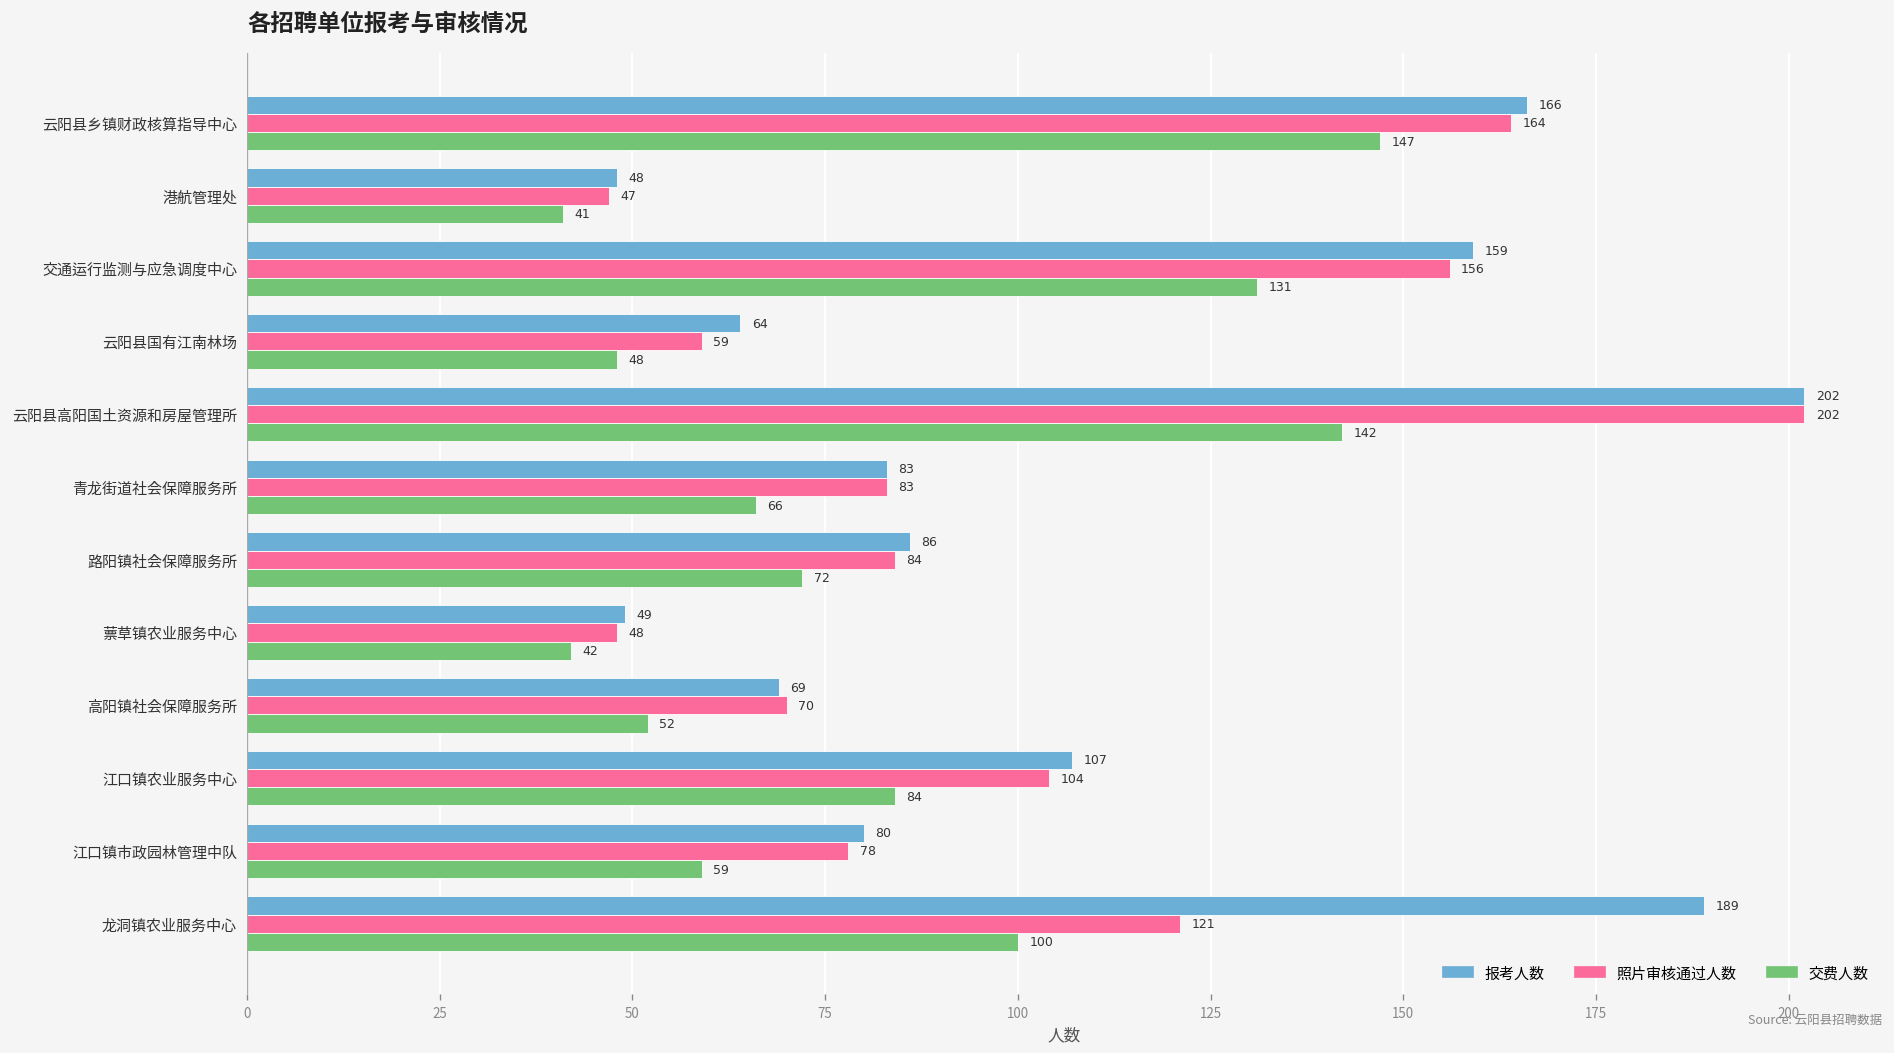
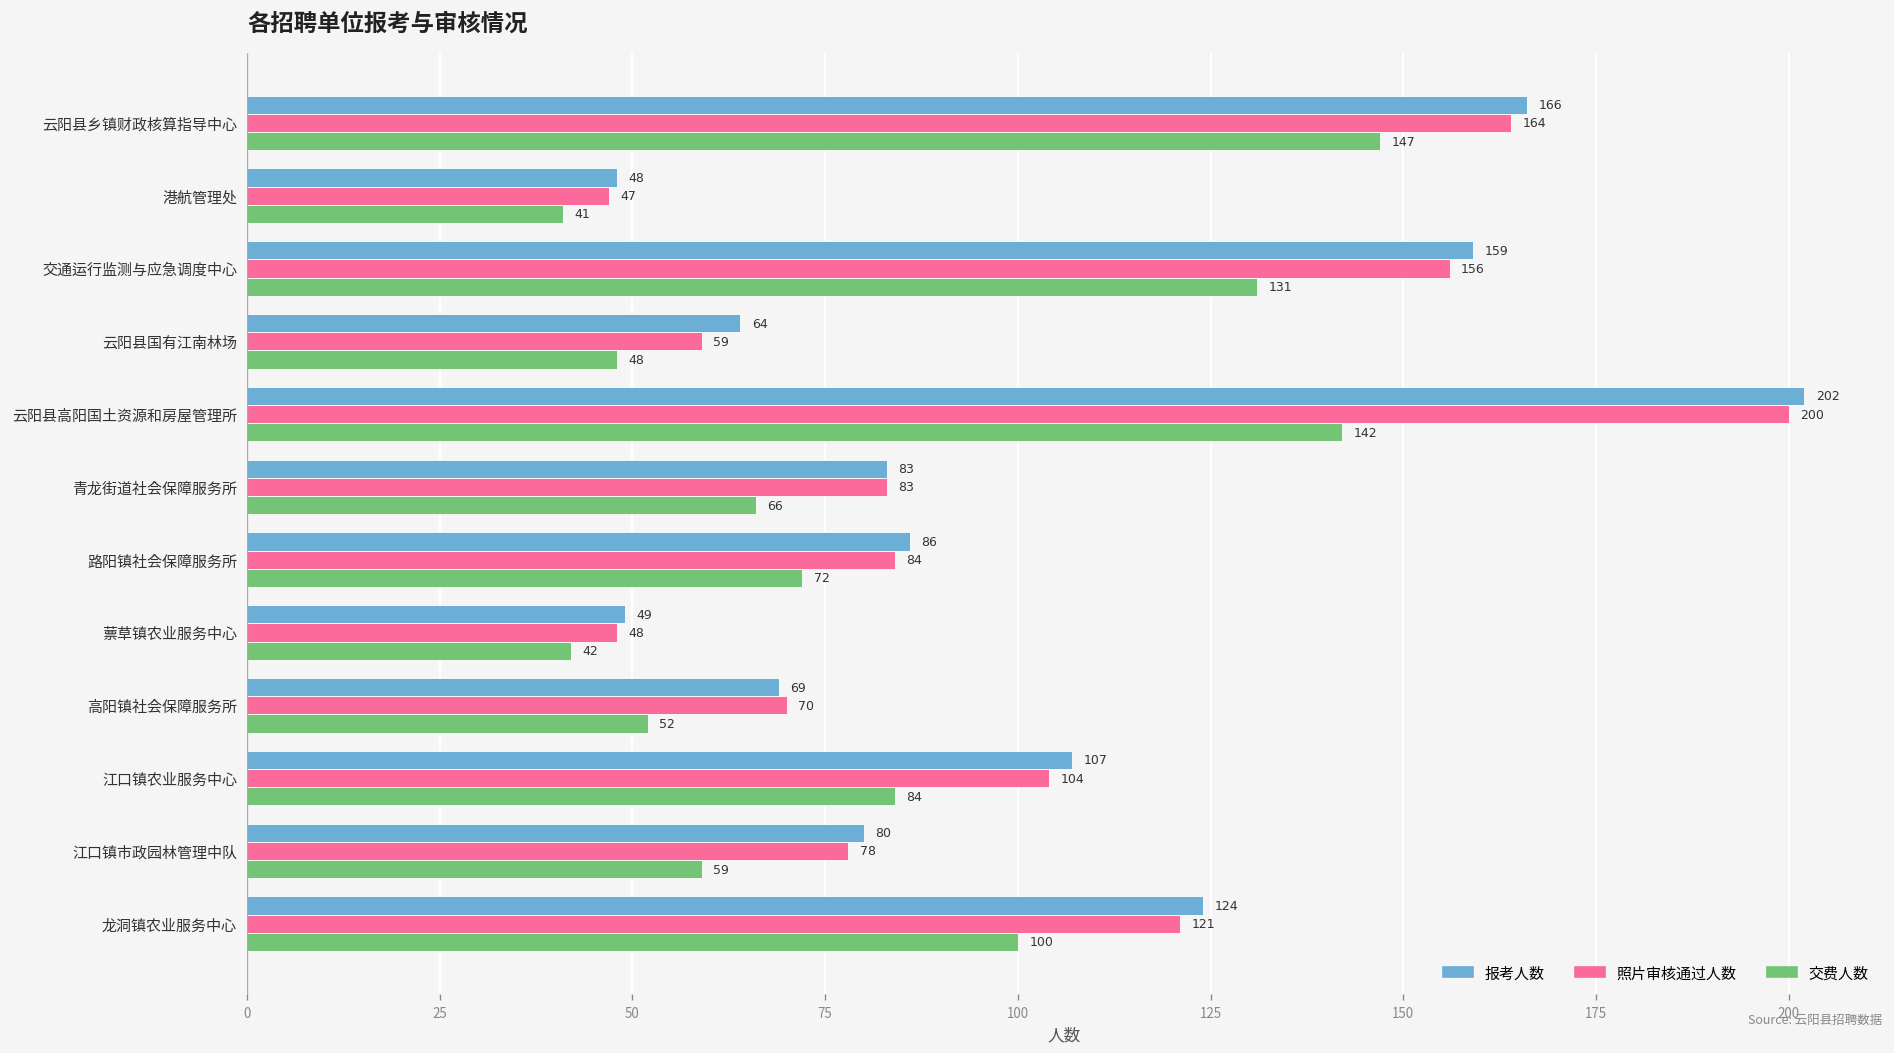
  {
    "报考人数": {
      "云阳县乡镇财政核算指导中心": 166,
      "港航管理处": 48,
      "交通运行监测与应急调度中心": 159,
      "云阳县国有江南林场": 64,
      "云阳县高阳国土资源和房屋管理所": 202,
      "青龙街道社会保障服务所": 83,
      "路阳镇社会保障服务所": 86,
      "蔈草镇农业服务中心": 49,
      "高阳镇社会保障服务所": 69,
      "江口镇农业服务中心": 107,
      "江口镇市政园林管理中队": 80,
-     "龙洞镇农业服务中心": 189
+     "龙洞镇农业服务中心": 124
    },
    "照片审核通过人数": {
      "云阳县乡镇财政核算指导中心": 164,
      "港航管理处": 47,
      "交通运行监测与应急调度中心": 156,
      "云阳县国有江南林场": 59,
-     "云阳县高阳国土资源和房屋管理所": 202,
+     "云阳县高阳国土资源和房屋管理所": 200,
      "青龙街道社会保障服务所": 83,
      "路阳镇社会保障服务所": 84,
      "蔈草镇农业服务中心": 48,
      "高阳镇社会保障服务所": 70,
      "江口镇农业服务中心": 104,
      "江口镇市政园林管理中队": 78,
      "龙洞镇农业服务中心": 121
    },
    "交费人数": {
      "云阳县乡镇财政核算指导中心": 147,
      "港航管理处": 41,
      "交通运行监测与应急调度中心": 131,
      "云阳县国有江南林场": 48,
      "云阳县高阳国土资源和房屋管理所": 142,
      "青龙街道社会保障服务所": 66,
      "路阳镇社会保障服务所": 72,
      "蔈草镇农业服务中心": 42,
      "高阳镇社会保障服务所": 52,
      "江口镇农业服务中心": 84,
      "江口镇市政园林管理中队": 59,
      "龙洞镇农业服务中心": 100
    }
  }
